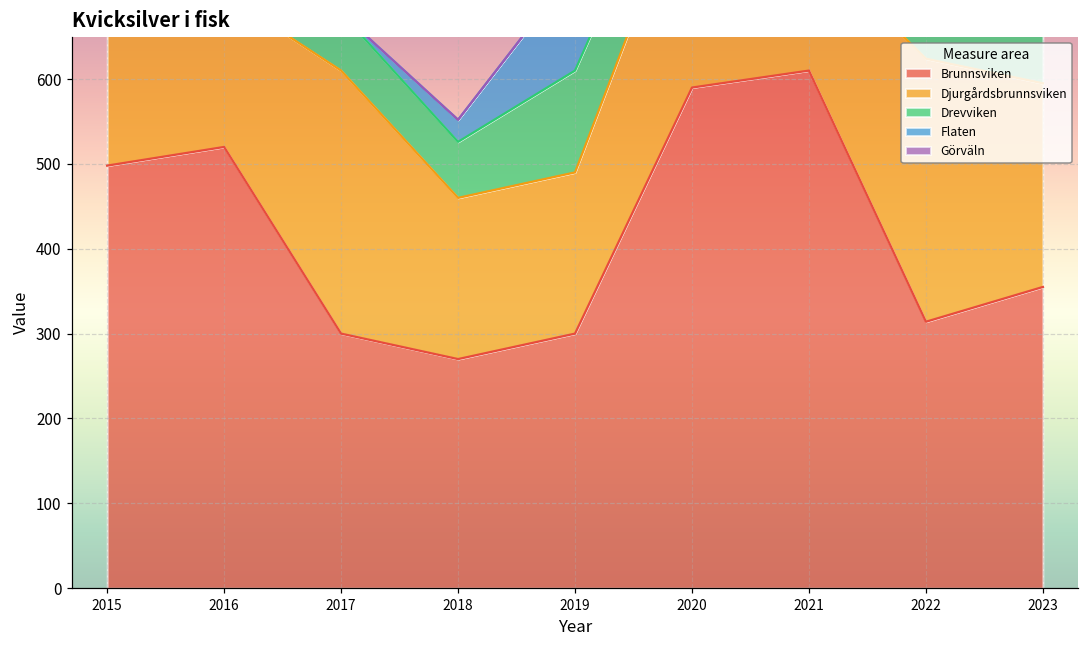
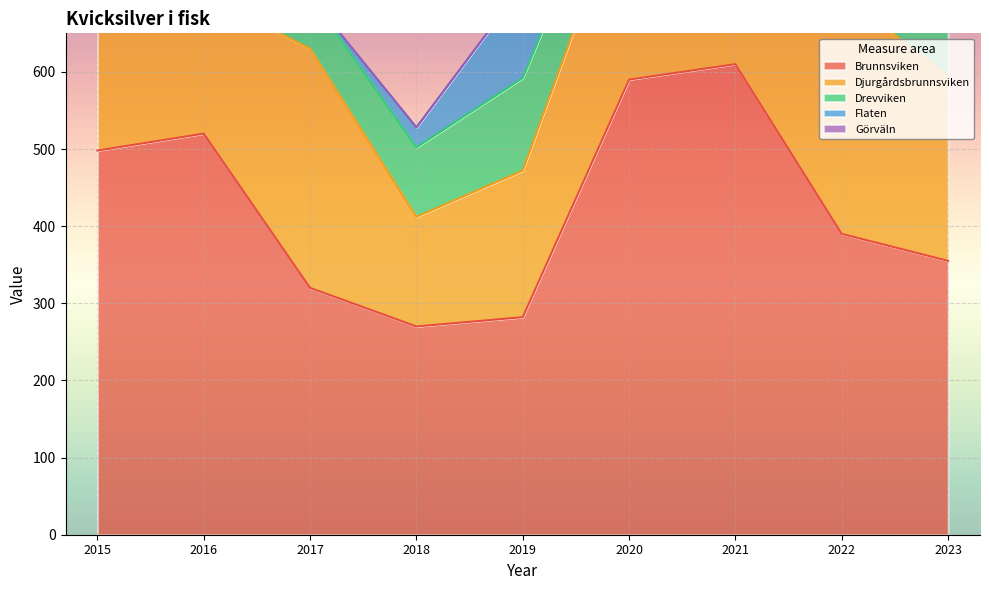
  {
    "Brunnsviken": {
      "2015": 500,
      "2016": 520,
-     "2017": 300,
+     "2017": 320,
      "2018": 270,
-     "2019": 300,
+     "2019": 280,
      "2020": 590,
      "2021": 610,
-     "2022": 310,
+     "2022": 390,
      "2023": 360
    },
    "Djurgårdsbrunnsviken": {
      "2017": 310,
-     "2018": 190,
+     "2018": 140,
      "2019": 190
    },
    "Drevviken": {
-     "2018": 70,
+     "2018": 90,
      "2019": 120
    }
  }
